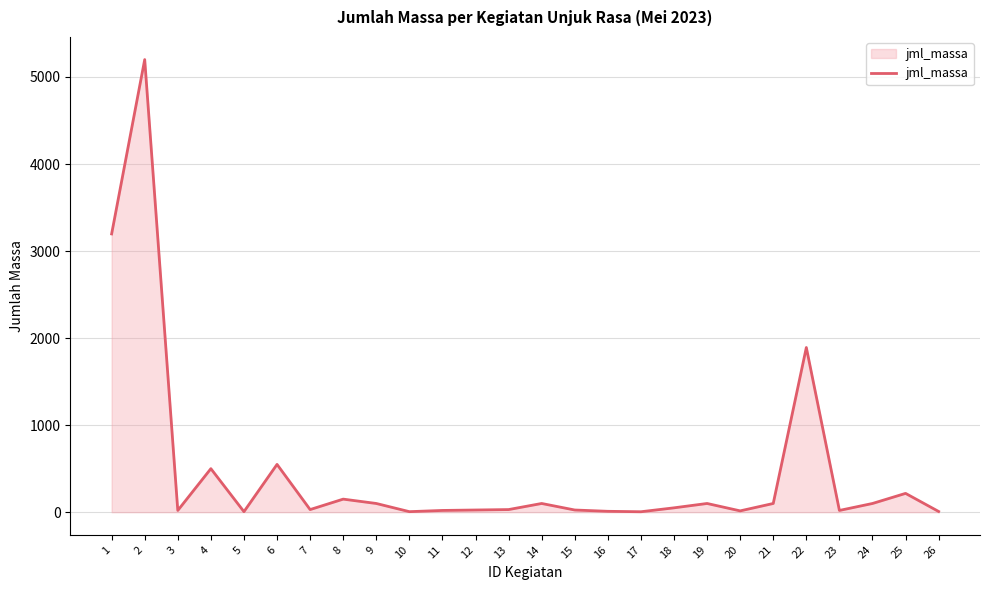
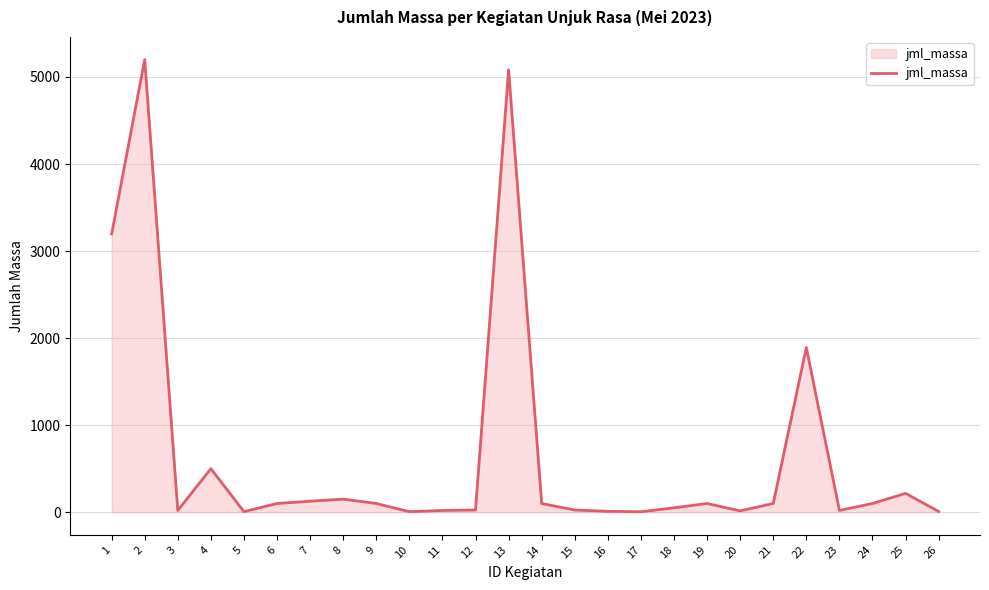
  {
    "1": 3200,
    "2": 5200,
    "3": 0,
    "4": 500,
    "5": 0,
-   "6": 500,
-   "7": 0,
+   "6": 100,
+   "7": 100,
    "8": 200,
    "9": 100,
    "10": 0,
    "11": 0,
    "12": 0,
-   "13": 0,
+   "13": 5100,
    "14": 100,
    "15": 0,
    "16": 0,
    "17": 0,
    "18": 100,
    "19": 100,
    "20": 0,
    "21": 100,
    "22": 1900,
    "23": 0,
    "24": 100,
    "25": 200,
    "26": 0
  }
